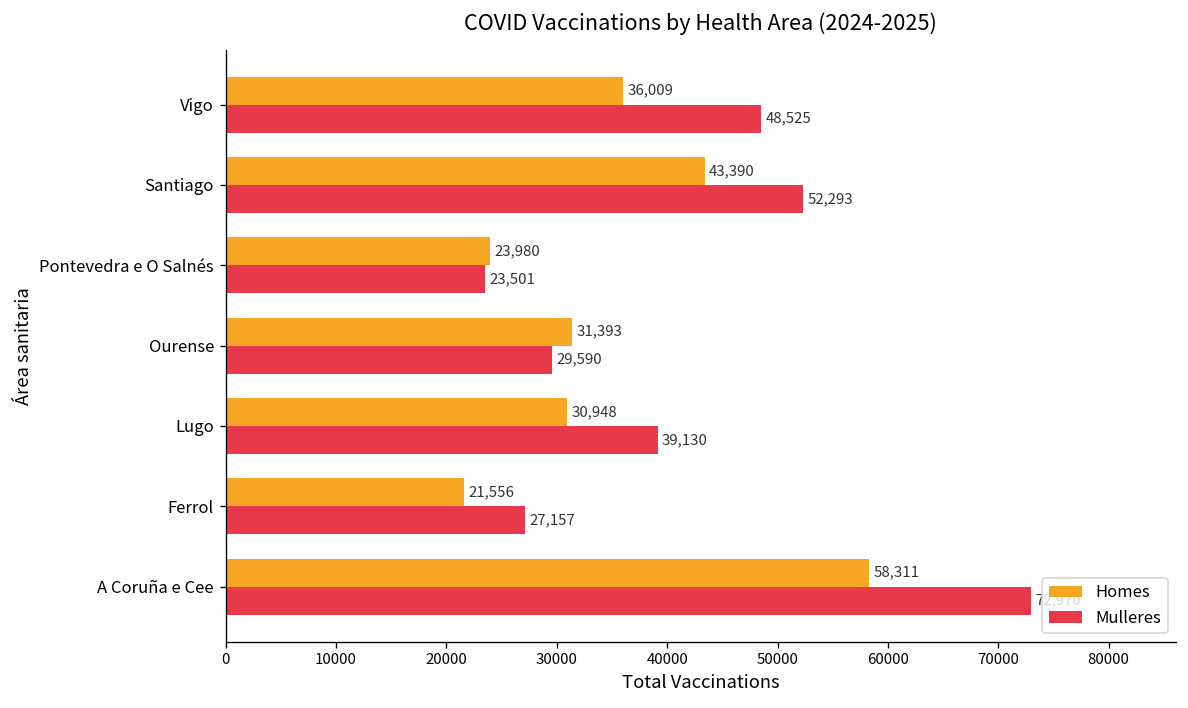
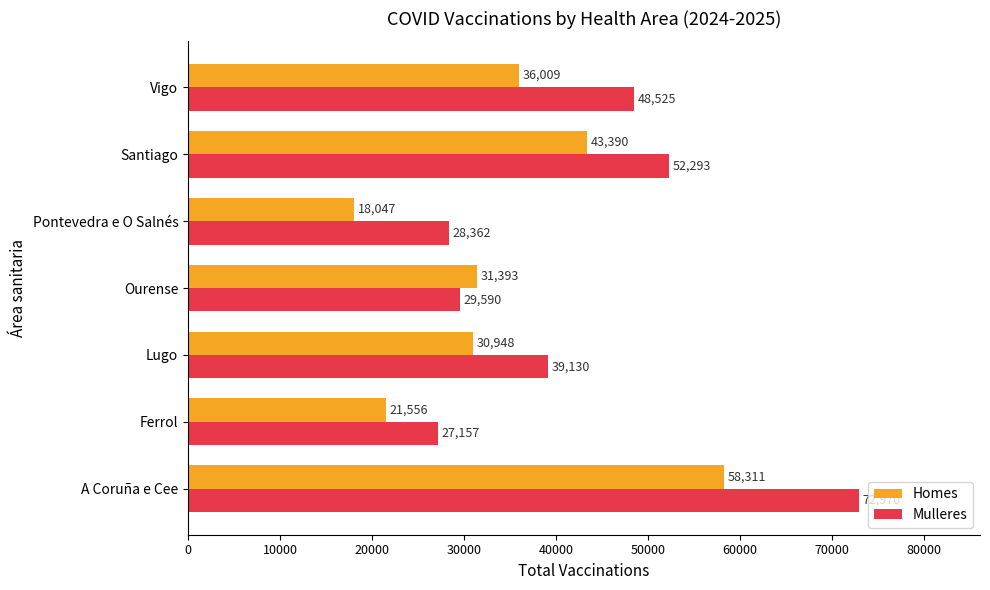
  {
    "Homes": {
      "Vigo": "36,009",
      "Santiago": "43,390",
-     "Pontevedra e O Salnés": "23,980",
+     "Pontevedra e O Salnés": "18,047",
      "Ourense": "31,393",
      "Lugo": "30,948",
      "Ferrol": "21,556",
      "A Coruña e Cee": "58,311"
    },
    "Mulleres": {
      "Vigo": "48,525",
      "Santiago": "52,293",
-     "Pontevedra e O Salnés": "23,501",
+     "Pontevedra e O Salnés": "28,362",
      "Ourense": "29,590",
      "Lugo": "39,130",
      "Ferrol": "27,157"
    }
  }
